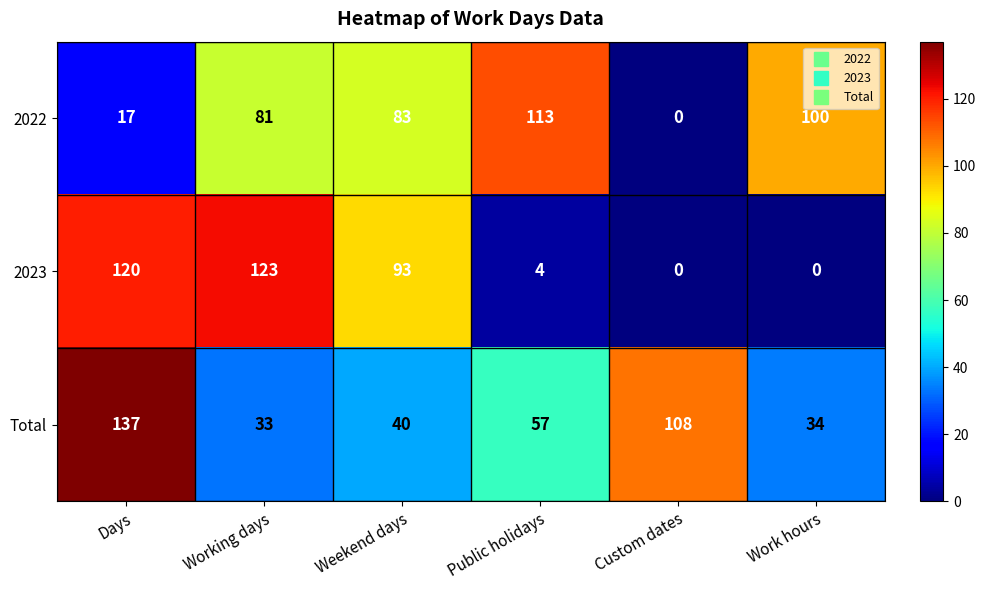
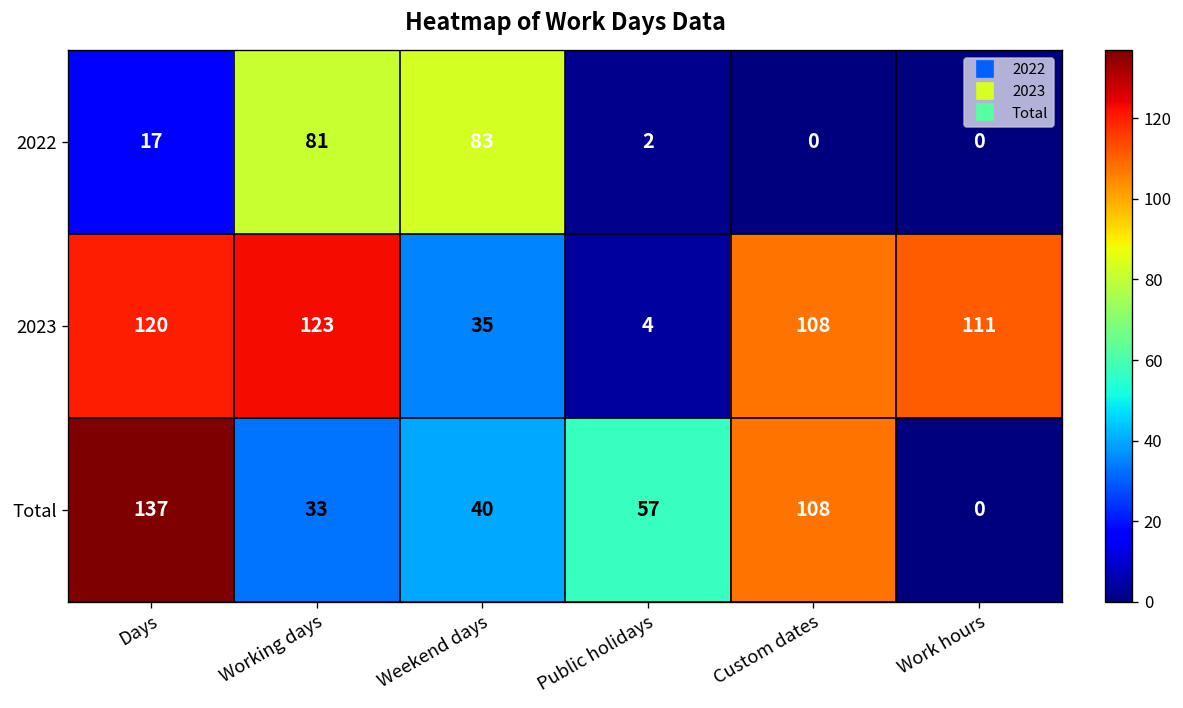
  {
    "2022": {
      "Days": 17,
      "Working days": 81,
      "Weekend days": 83,
-     "Public holidays": 113,
+     "Public holidays": 2,
      "Custom dates": 0,
-     "Work hours": 100
+     "Work hours": 0
    },
    "2023": {
      "Days": 120,
      "Working days": 123,
-     "Weekend days": 93,
+     "Weekend days": 35,
      "Public holidays": 4,
-     "Custom dates": 0,
-     "Work hours": 0
+     "Custom dates": 108,
+     "Work hours": 111
    },
    "Total": {
      "Days": 137,
      "Working days": 33,
      "Weekend days": 40,
      "Public holidays": 57,
      "Custom dates": 108,
-     "Work hours": 34
+     "Work hours": 0
    }
  }
